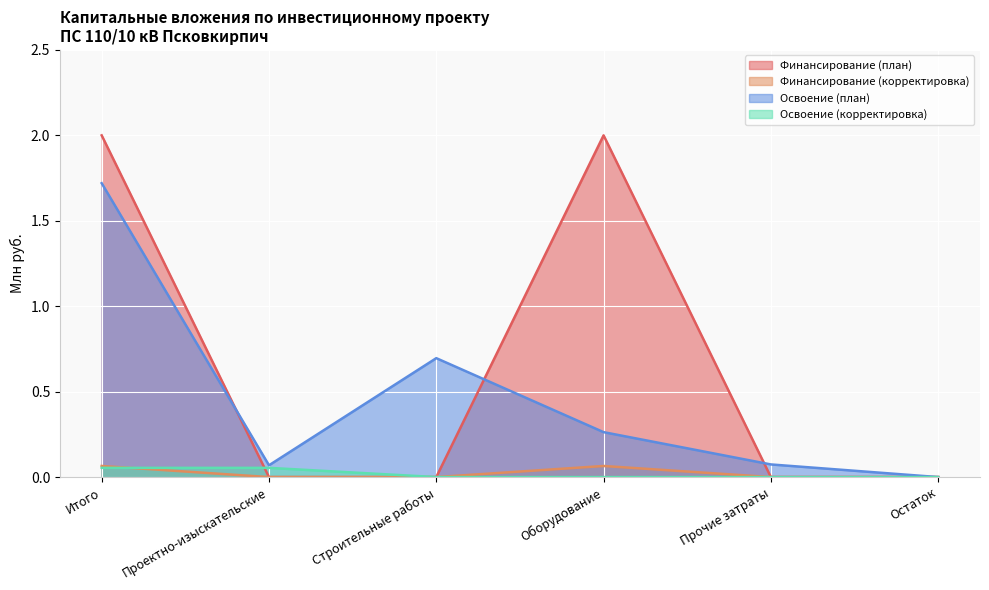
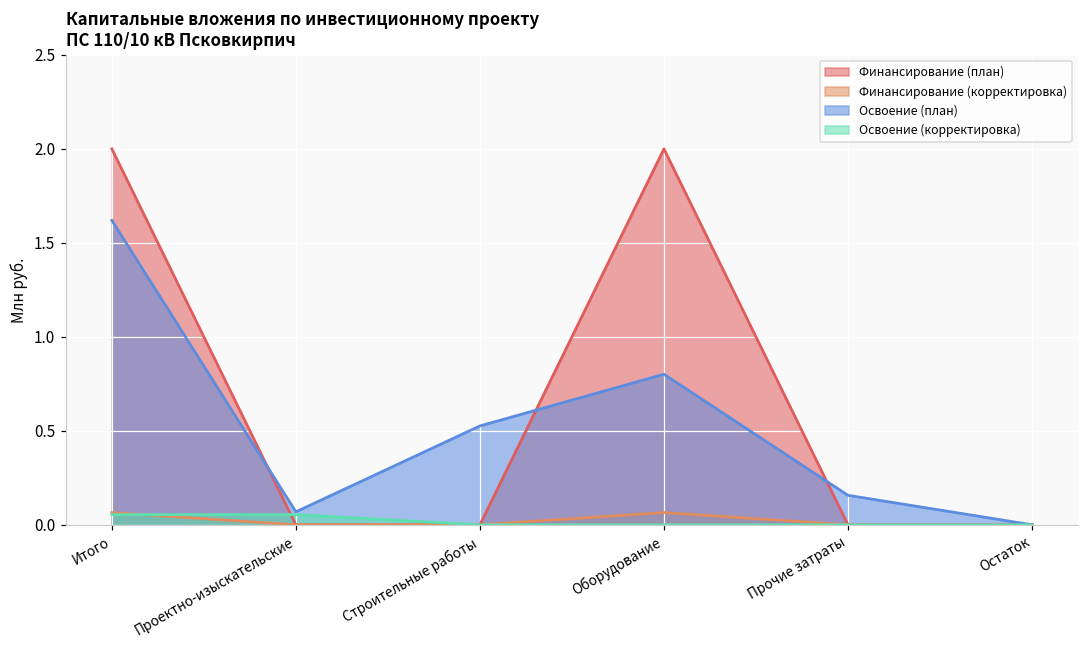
  {
    "Освоение (план)": {
-     "Итого": 1.72,
+     "Итого": 1.62,
      "Проектно-изыскательские": 0.07,
-     "Строительные работы": 0.70,
-     "Оборудование": 0.26,
-     "Прочие затраты": 0.07
+     "Строительные работы": 0.53,
+     "Оборудование": 0.80,
+     "Прочие затраты": 0.16
    },
    "Освоение (корректировка)": {
      "Проектно-изыскательские": 0.05,
      "Оборудование": 0.00
    }
  }
